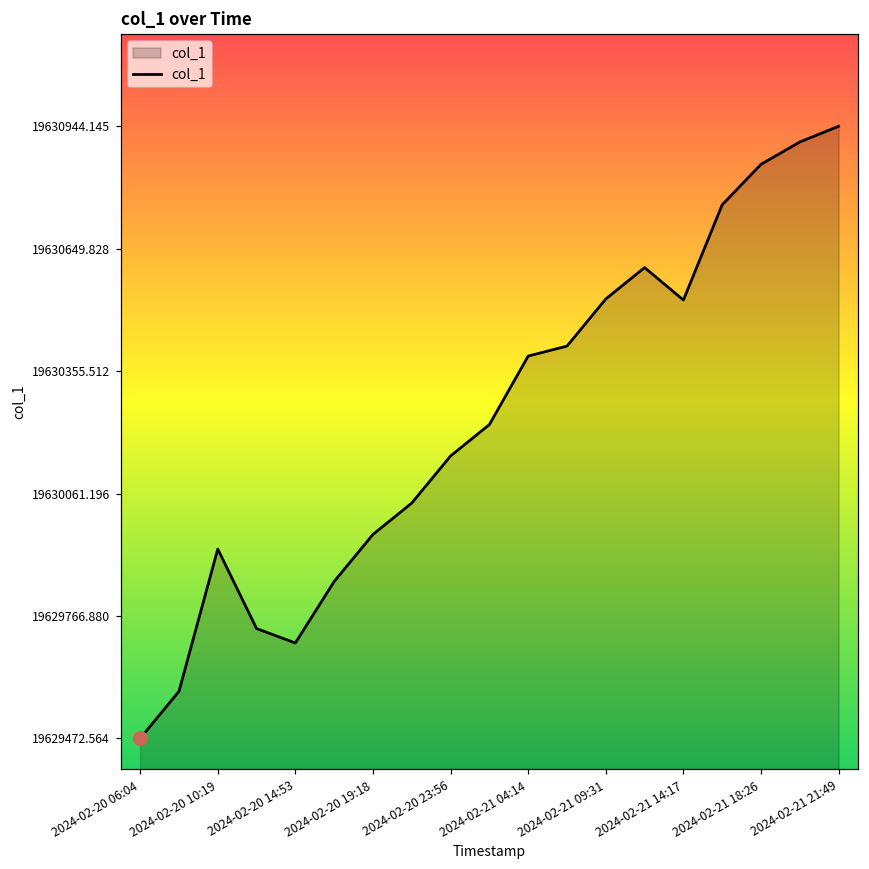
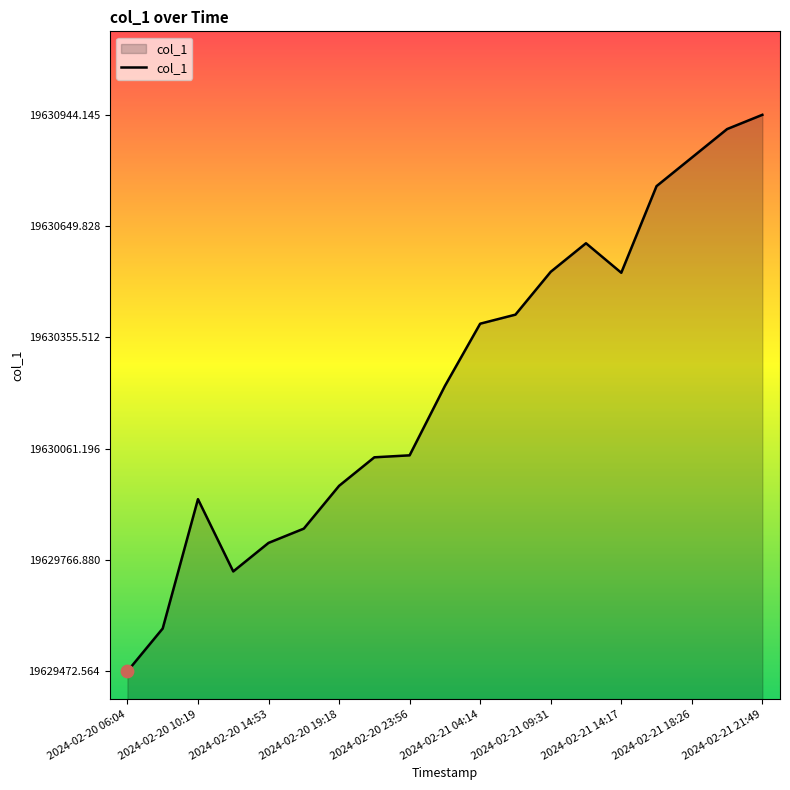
  {
    "col_1": {
      "2024-02-20 10:19": 19629930,
-     "2024-02-20 14:53": 19629700,
+     "2024-02-20 14:53": 19629810,
      "2024-02-20 19:18": 19629960,
-     "2024-02-20 23:56": 19630150,
+     "2024-02-20 23:56": 19630040,
      "2024-02-21 04:14": 19630390,
      "2024-02-21 09:31": 19630530,
      "2024-02-21 14:17": 19630530,
-     "2024-02-21 18:26": 19630850,
+     "2024-02-21 18:26": 19630830,
      "2024-02-21 21:49": 19630940
    }
  }
